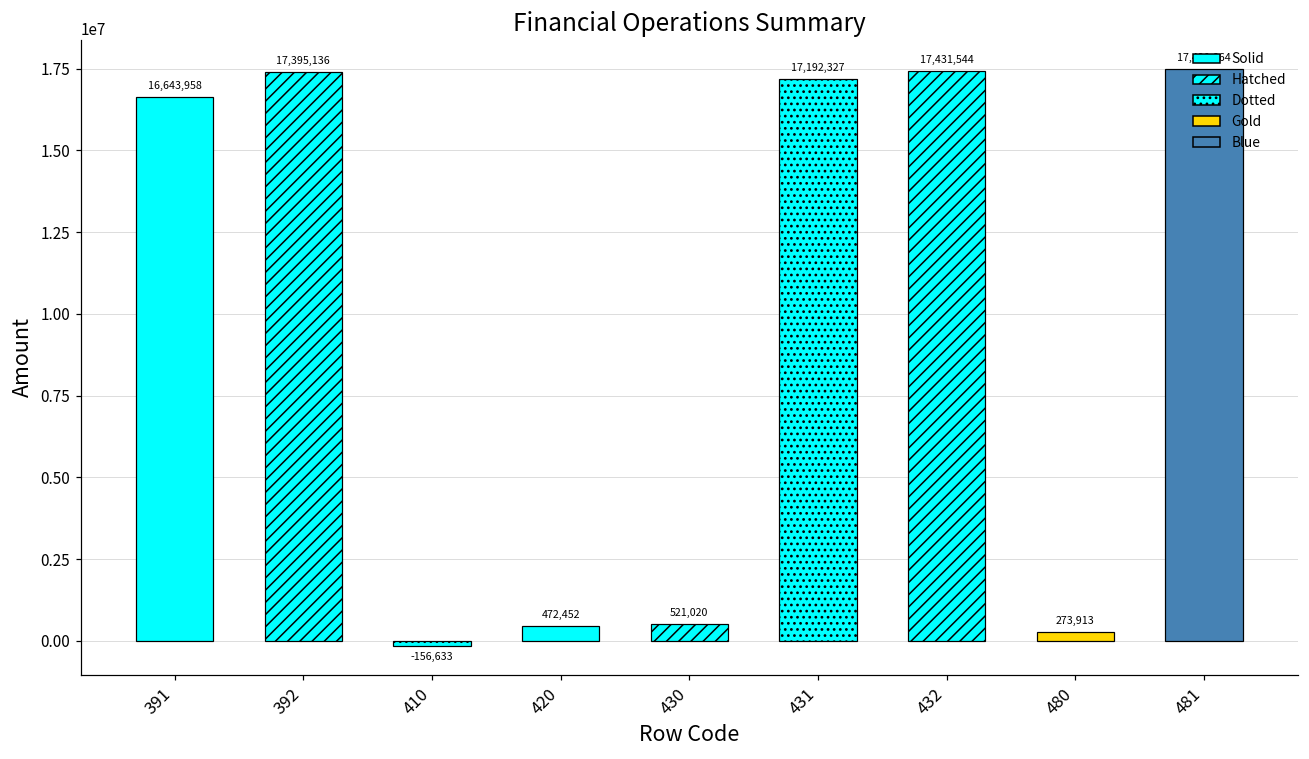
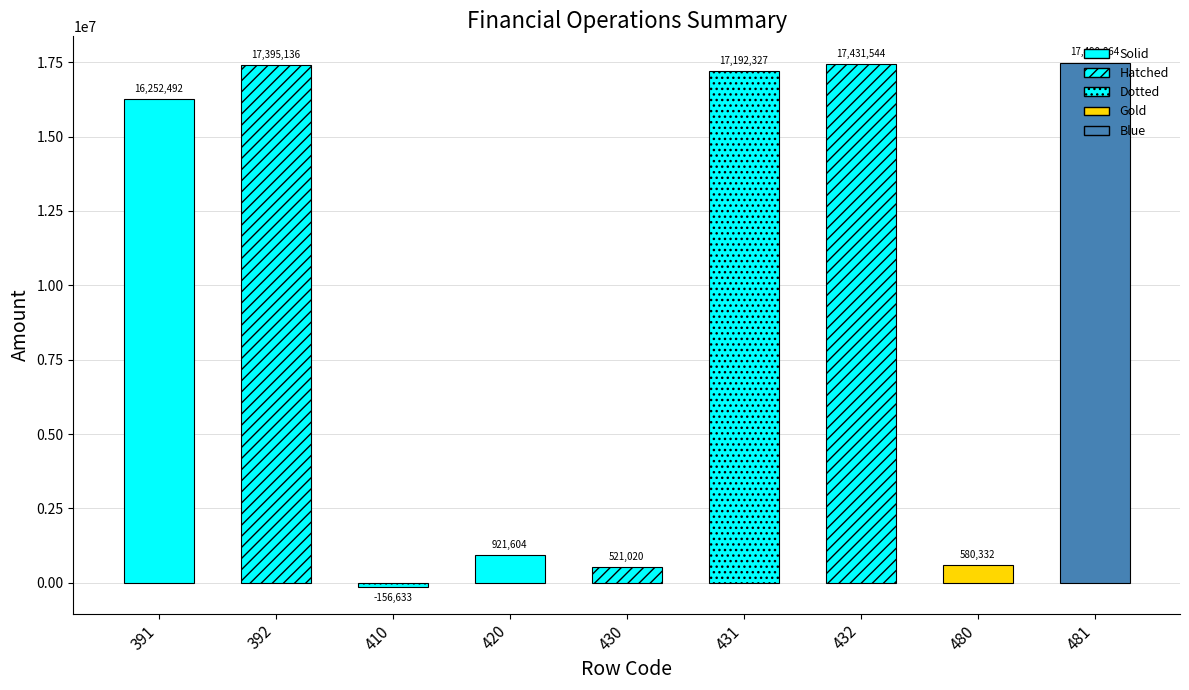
  {
-   "391": "16,643,958",
+   "391": "16,252,492",
    "392": "17,395,136",
    "410": "-156,633",
-   "420": "472,452",
+   "420": "921,604",
    "430": "521,020",
    "431": "17,192,327",
    "432": "17,431,544",
-   "480": "273,913",
+   "480": "580,332",
    "481": "17,490,864"
  }
